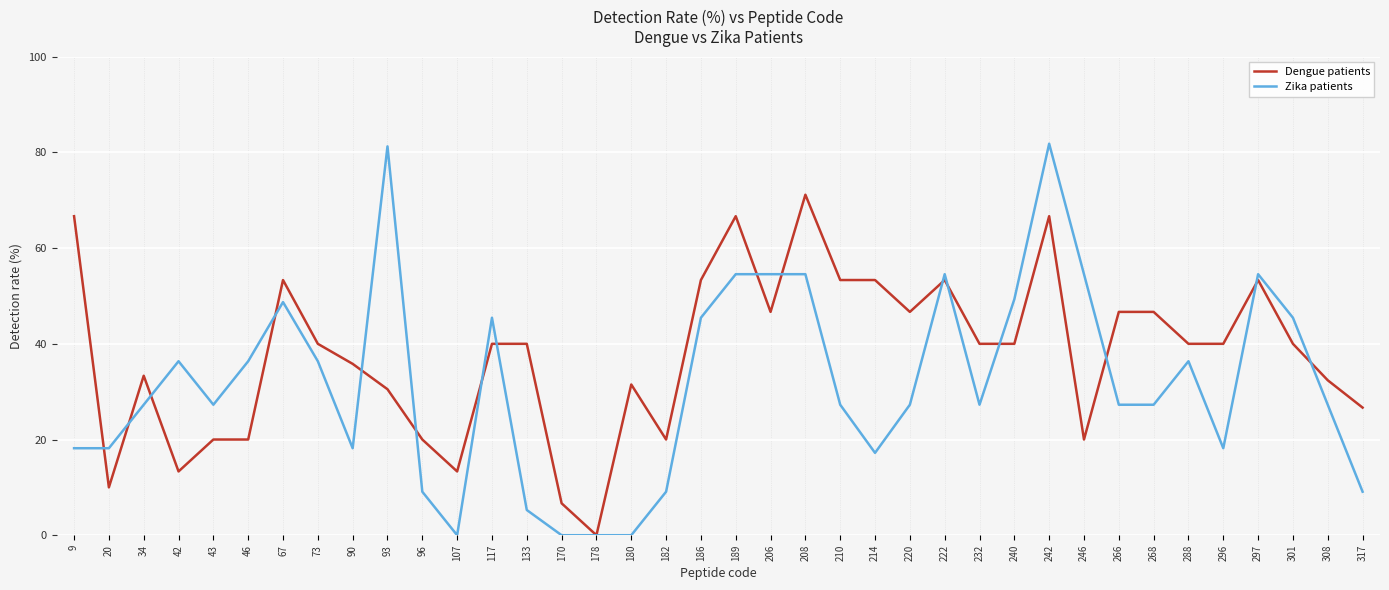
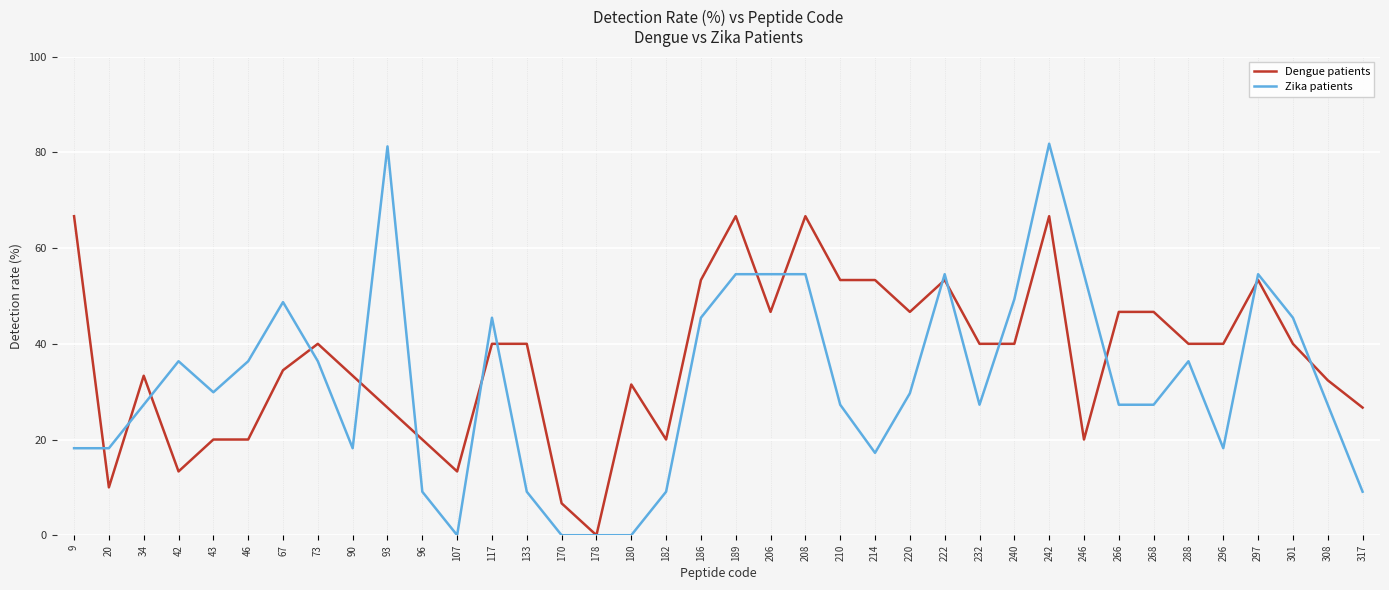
  {
    "Dengue patients": {
      "9": 67,
      "20": 10,
      "34": 33,
      "42": 13,
      "43": 20,
      "46": 20,
-     "67": 53,
+     "67": 34,
      "73": 40,
-     "90": 36,
-     "93": 31,
+     "90": 33,
+     "93": 27,
      "96": 20,
      "107": 13,
      "117": 40,
      "133": 40,
      "170": 7,
      "180": 32,
      "182": 20,
      "186": 53,
      "189": 67,
      "206": 47,
-     "208": 71,
+     "208": 67,
      "210": 53,
      "214": 53,
      "220": 47,
      "222": 53,
      "232": 40,
      "240": 40,
      "242": 67,
      "246": 20,
      "266": 47,
      "268": 47,
      "288": 40,
      "296": 40,
      "297": 53,
      "301": 40,
      "308": 32,
      "317": 27
    },
    "Zika patients": {
      "9": 18,
      "20": 18,
      "34": 27,
      "42": 36,
-     "43": 27,
+     "43": 30,
      "46": 36,
      "67": 49,
      "73": 36,
      "90": 18,
      "93": 81,
      "96": 9,
      "107": 0,
      "117": 45,
-     "133": 5,
+     "133": 9,
      "170": 0,
      "180": 0,
      "182": 9,
      "186": 45,
      "189": 55,
      "206": 55,
      "208": 55,
      "210": 27,
      "214": 17,
-     "220": 27,
+     "220": 30,
      "222": 55,
      "232": 27,
      "240": 49,
      "242": 82,
      "246": 55,
      "266": 27,
      "268": 27,
      "288": 36,
      "296": 18,
      "297": 55,
      "301": 45,
      "308": 27,
      "317": 9
    }
  }
